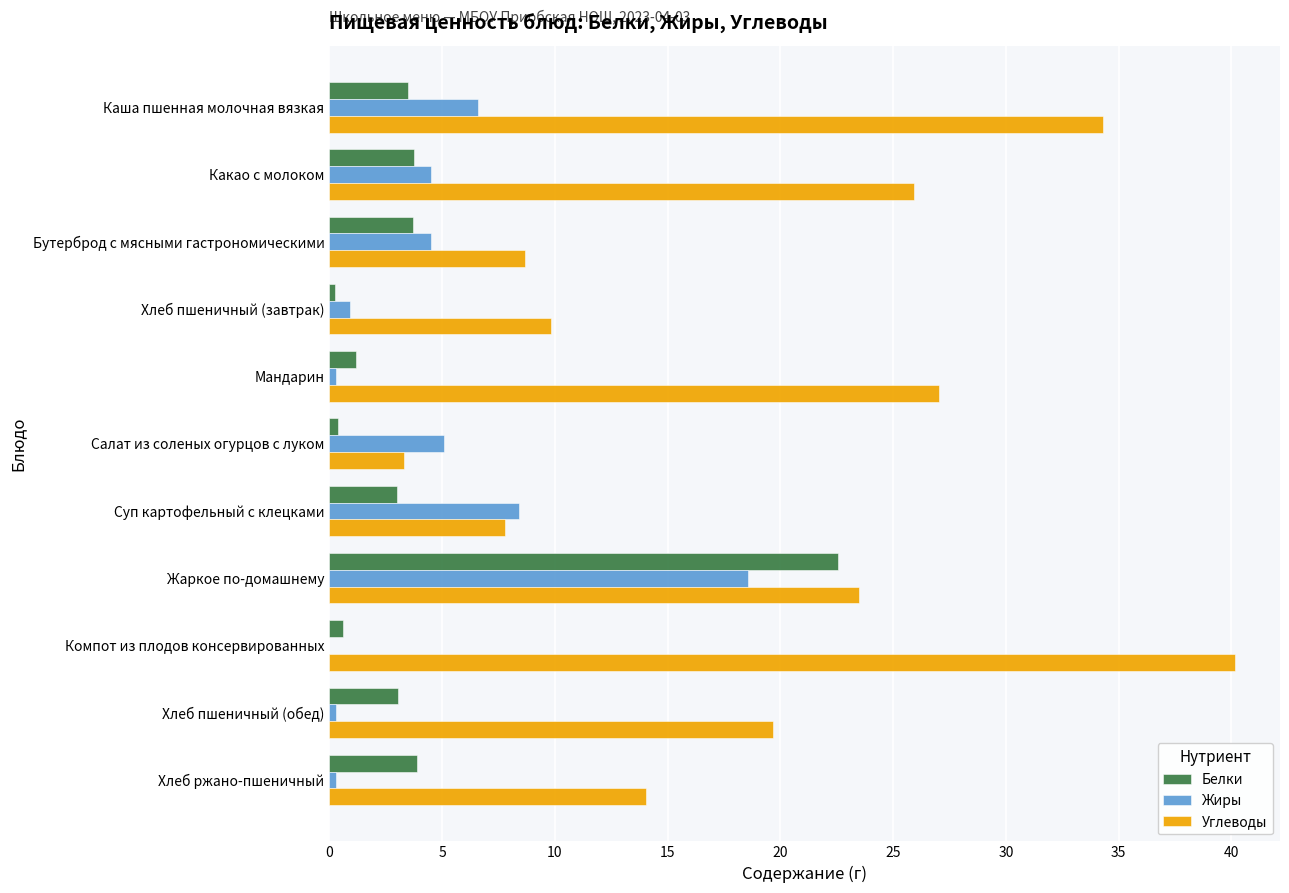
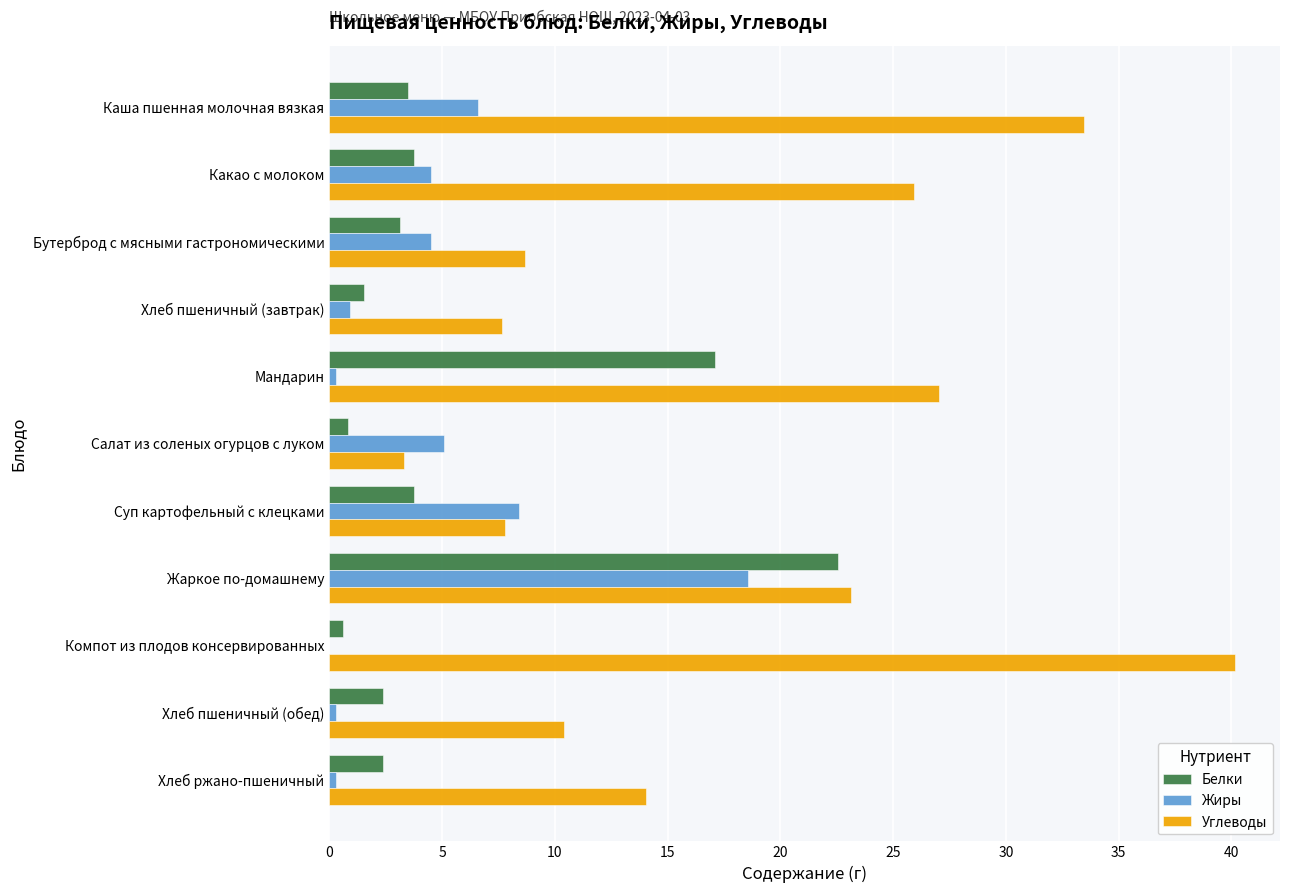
  {
    "Белки": {
      "Каша пшенная молочная вязкая": 3.5,
      "Какао с молоком": 3.8,
-     "Бутерброд с мясными гастрономическими": 3.7,
-     "Хлеб пшеничный (завтрак)": 0.2,
-     "Мандарин": 1.2,
-     "Салат из соленых огурцов с луком": 0.4,
-     "Суп картофельный с клецками": 3.0,
+     "Бутерброд с мясными гастрономическими": 3.2,
+     "Хлеб пшеничный (завтрак)": 1.5,
+     "Мандарин": 17.1,
+     "Салат из соленых огурцов с луком": 0.9,
+     "Суп картофельный с клецками": 3.8,
      "Жаркое по-домашнему": 22.5,
      "Компот из плодов консервированных": 0.6,
-     "Хлеб пшеничный (обед)": 3.0,
-     "Хлеб ржано-пшеничный": 3.9
+     "Хлеб пшеничный (обед)": 2.4,
+     "Хлеб ржано-пшеничный": 2.4
    },
    "Жиры": {
      "Каша пшенная молочная вязкая": 6.6,
      "Какао с молоком": 4.5,
      "Бутерброд с мясными гастрономическими": 4.5,
      "Хлеб пшеничный (завтрак)": 0.9,
      "Мандарин": 0.3,
      "Салат из соленых огурцов с луком": 5.1,
      "Суп картофельный с клецками": 8.4,
      "Жаркое по-домашнему": 18.6,
      "Компот из плодов консервированных": 0.0,
      "Хлеб пшеничный (обед)": 0.3,
      "Хлеб ржано-пшеничный": 0.3
    },
    "Углеводы": {
-     "Каша пшенная молочная вязкая": 34.3,
+     "Каша пшенная молочная вязкая": 33.5,
      "Какао с молоком": 26.0,
      "Бутерброд с мясными гастрономическими": 8.7,
-     "Хлеб пшеничный (завтрак)": 9.8,
+     "Хлеб пшеничный (завтрак)": 7.7,
      "Мандарин": 27.0,
      "Салат из соленых огурцов с луком": 3.3,
      "Суп картофельный с клецками": 7.8,
-     "Жаркое по-домашнему": 23.5,
+     "Жаркое по-домашнему": 23.1,
      "Компот из плодов консервированных": 40.2,
-     "Хлеб пшеничный (обед)": 19.7,
+     "Хлеб пшеничный (обед)": 10.4,
      "Хлеб ржано-пшеничный": 14.0
    }
  }
